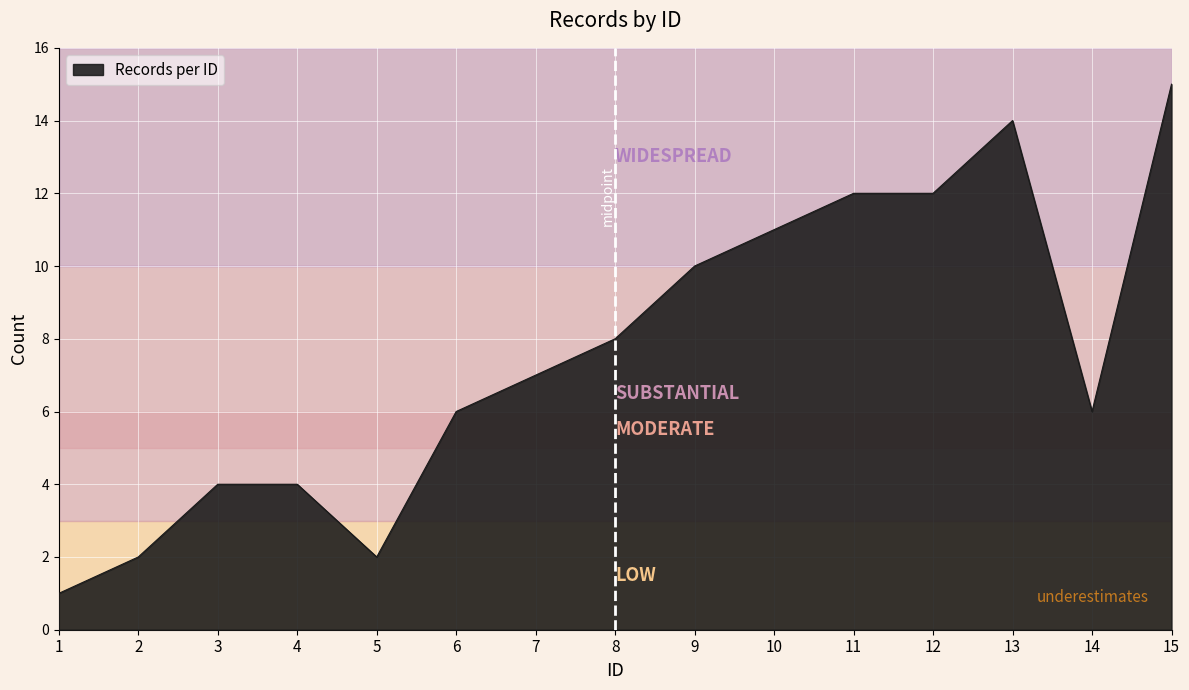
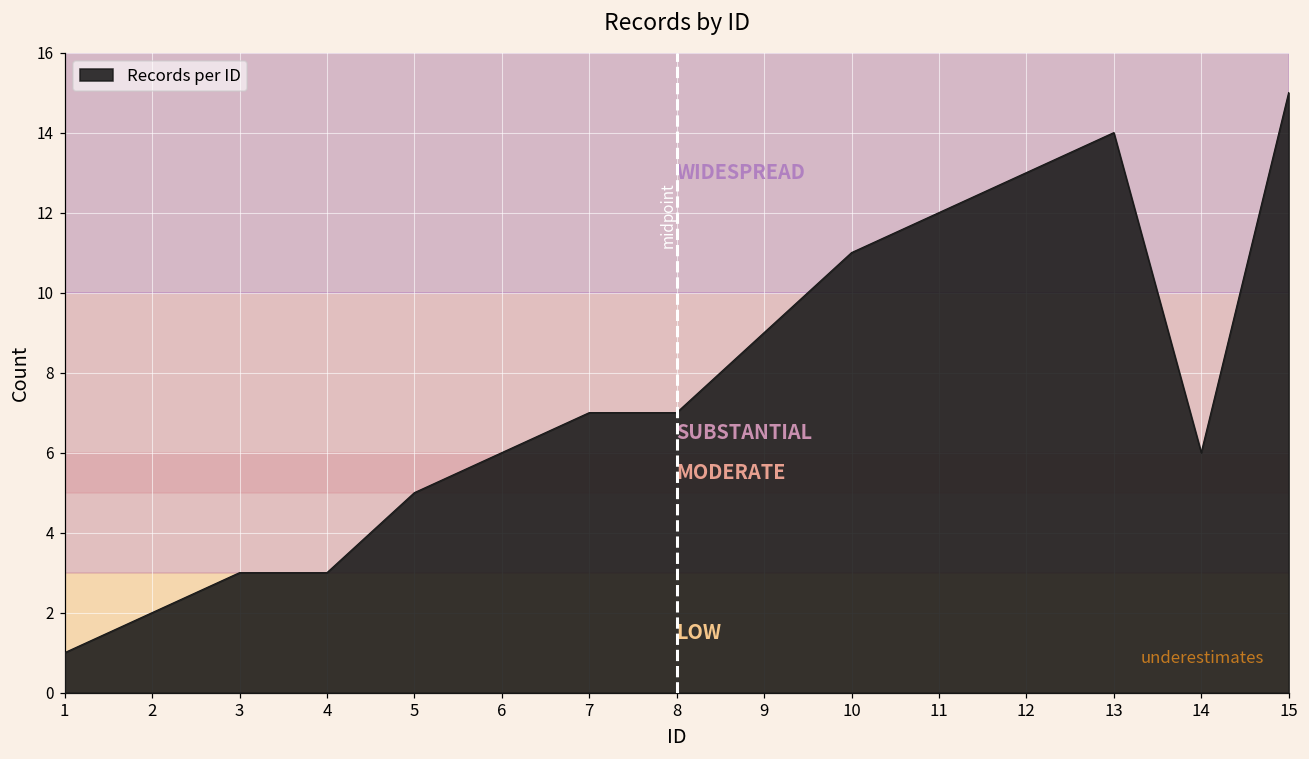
  {
    "1": 1,
    "2": 2,
-   "3": 4,
-   "4": 4,
-   "5": 2,
+   "3": 3,
+   "4": 3,
+   "5": 5,
    "6": 6,
    "7": 7,
-   "8": 8,
-   "9": 10,
+   "8": 7,
+   "9": 9,
    "10": 11,
    "11": 12,
-   "12": 12,
+   "12": 13,
    "13": 14,
    "14": 6,
    "15": 15
  }
